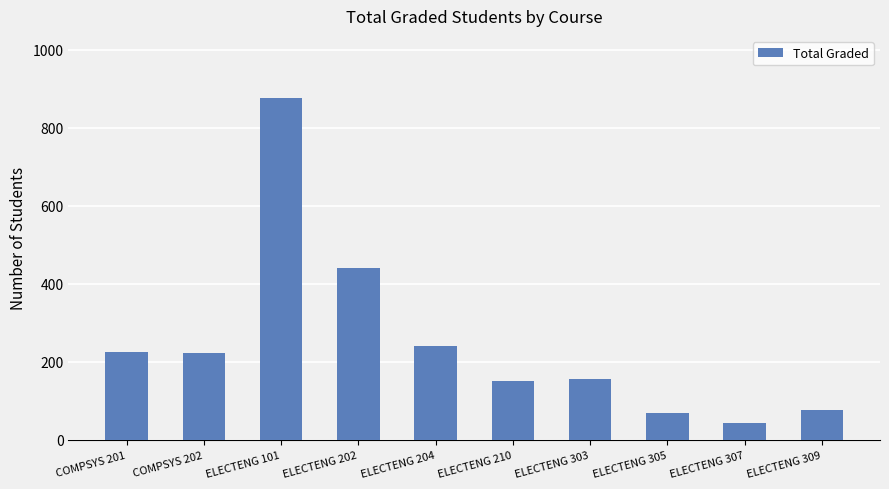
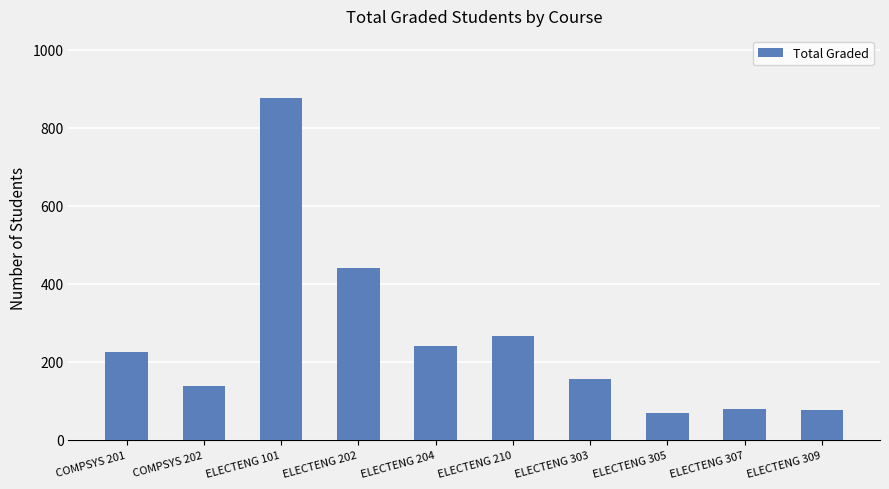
  {
    "COMPSYS 201": 230,
-   "COMPSYS 202": 220,
+   "COMPSYS 202": 140,
    "ELECTENG 101": 880,
    "ELECTENG 202": 440,
    "ELECTENG 204": 240,
-   "ELECTENG 210": 150,
+   "ELECTENG 210": 270,
    "ELECTENG 303": 160,
    "ELECTENG 305": 70,
-   "ELECTENG 307": 40,
+   "ELECTENG 307": 80,
    "ELECTENG 309": 80
  }
